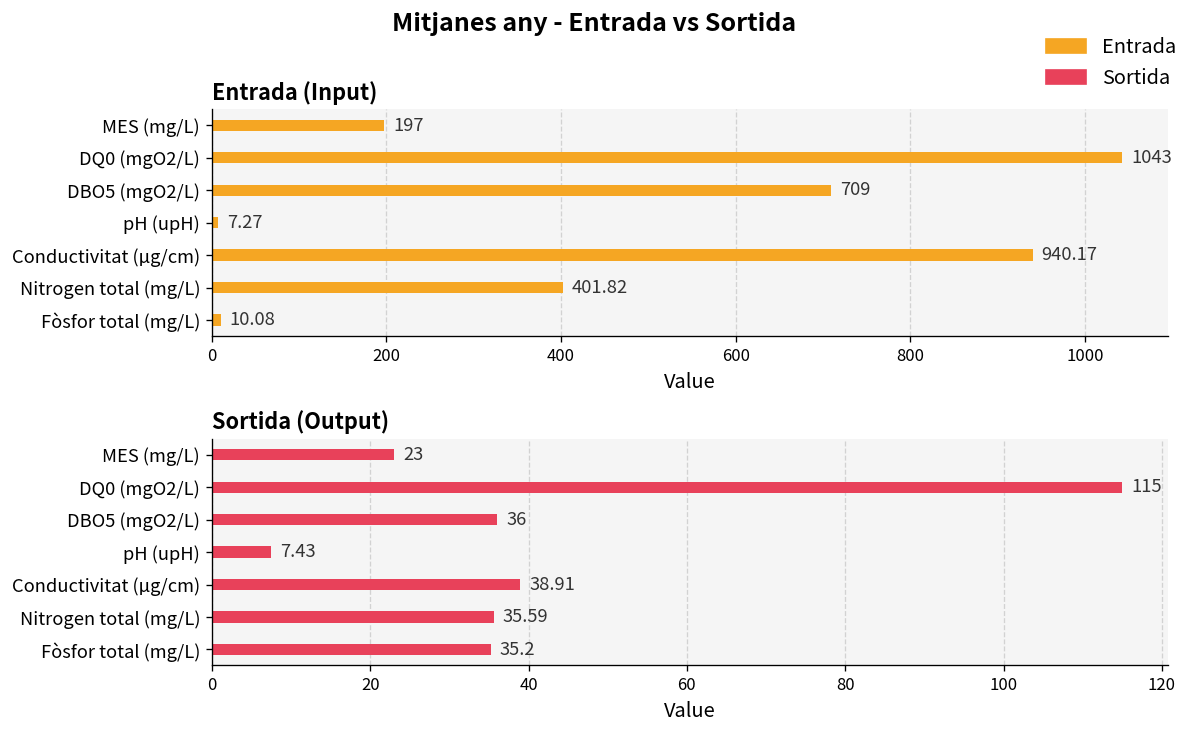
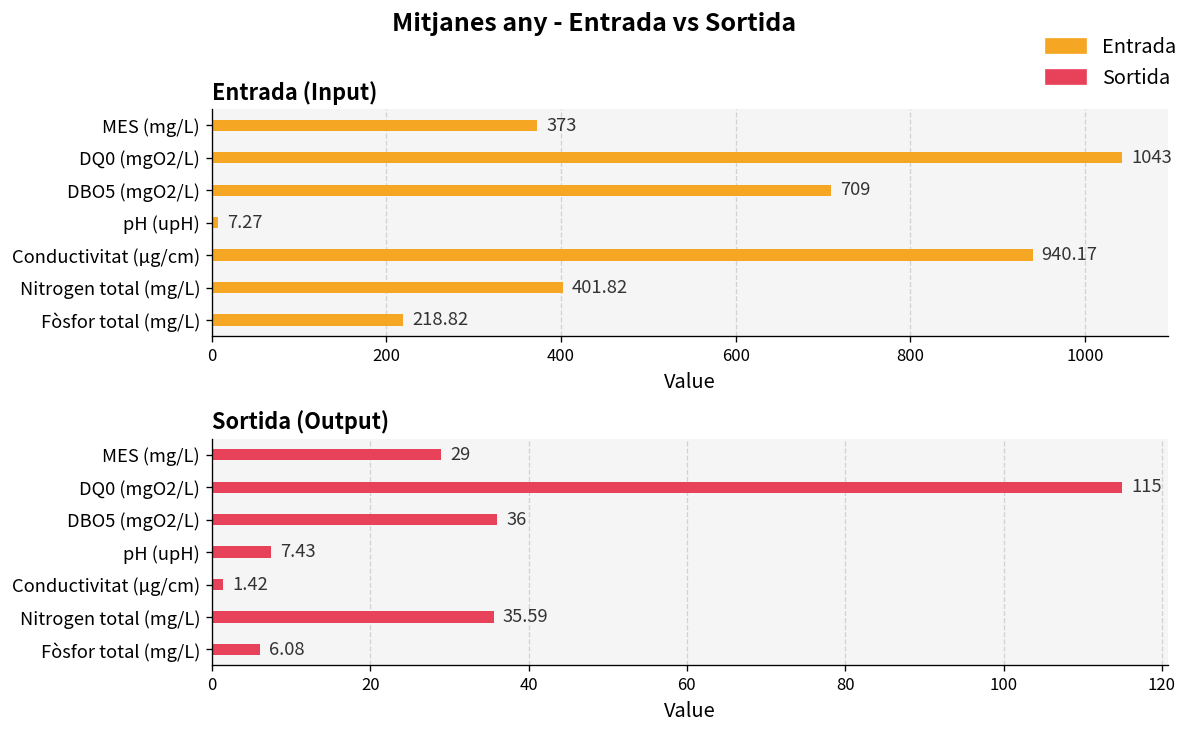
  {
    "Entrada (Input)": {
-     "MES (mg/L)": 197,
+     "MES (mg/L)": 373,
      "DQ0 (mgO2/L)": 1043,
      "DBO5 (mgO2/L)": 709,
      "pH (upH)": 7.27,
      "Conductivitat (µg/cm)": 940.17,
      "Nitrogen total (mg/L)": 401.82,
-     "Fòsfor total (mg/L)": 10.08
+     "Fòsfor total (mg/L)": 218.82
    },
    "Sortida (Output)": {
-     "MES (mg/L)": 23,
+     "MES (mg/L)": 29,
      "DQ0 (mgO2/L)": 115,
      "DBO5 (mgO2/L)": 36,
      "pH (upH)": 7.43,
-     "Conductivitat (µg/cm)": 38.91,
+     "Conductivitat (µg/cm)": 1.42,
      "Nitrogen total (mg/L)": 35.59,
-     "Fòsfor total (mg/L)": 35.2
+     "Fòsfor total (mg/L)": 6.08
    }
  }
